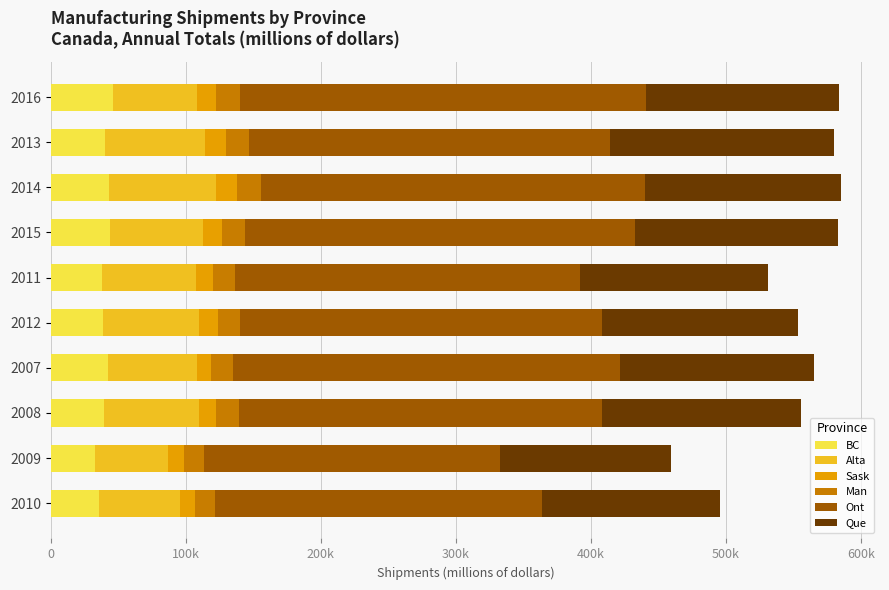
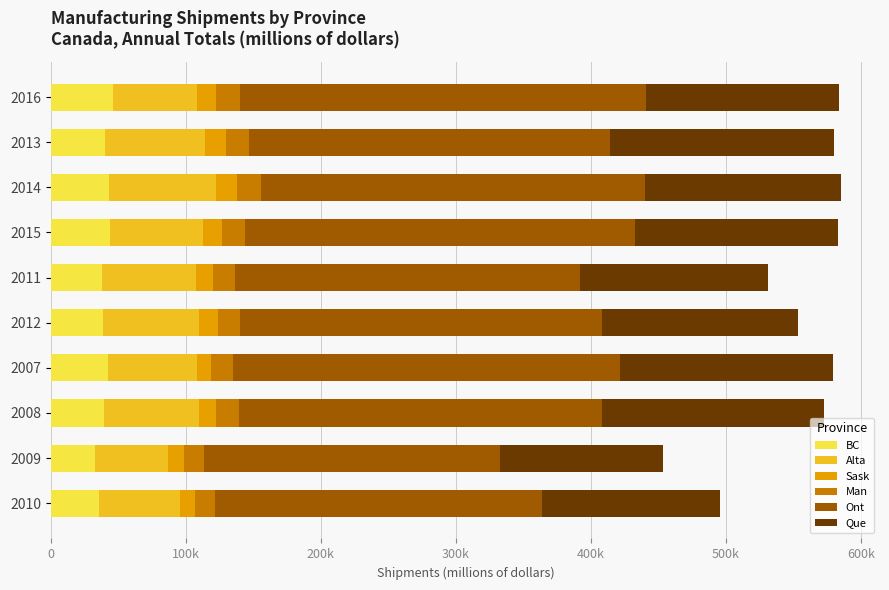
  {
    "Que": {
      "2016": 143000,
      "2013": 166000,
      "2014": 145000,
      "2015": 150000,
      "2011": 139000,
      "2012": 145000,
-     "2007": 144000,
-     "2008": 147000,
-     "2009": 127000,
+     "2007": 158000,
+     "2008": 164000,
+     "2009": 121000,
      "2010": 132000
    }
  }
